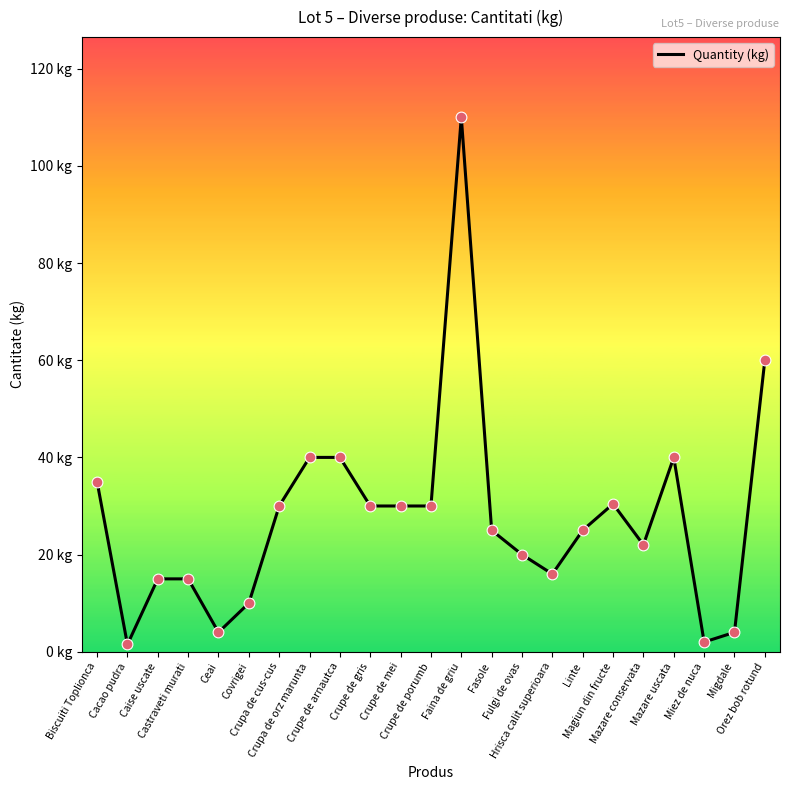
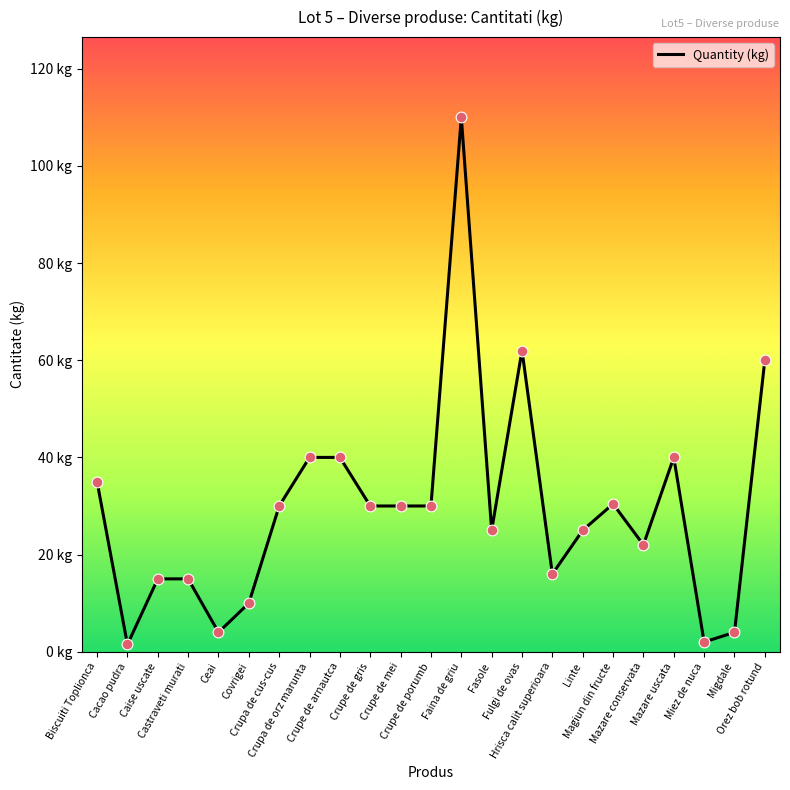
  {
    "Biscuiti Toplionca": "35 kg",
    "Cacao pudra": "2 kg",
    "Caise uscate": "15 kg",
    "Castraveti murati": "15 kg",
    "Ceai": "4 kg",
    "Covrigei": "10 kg",
    "Crupa de cus-cus": "30 kg",
    "Crupa de orz marunta": "40 kg",
    "Crupe de arnautca": "40 kg",
    "Crupe de gris": "30 kg",
    "Crupe de mei": "30 kg",
    "Crupe de porumb": "30 kg",
    "Faina de griu": "110 kg",
    "Fasole": "25 kg",
-   "Fulgi de ovas": "20 kg",
+   "Fulgi de ovas": "62 kg",
    "Hrisca calit superioara": "16 kg",
    "Linte": "25 kg",
    "Magiun din fructe": "30 kg",
    "Mazare conservata": "22 kg",
    "Mazare uscata": "40 kg",
    "Miez de nuca": "2 kg",
    "Migdale": "4 kg",
    "Orez bob rotund": "60 kg"
  }
